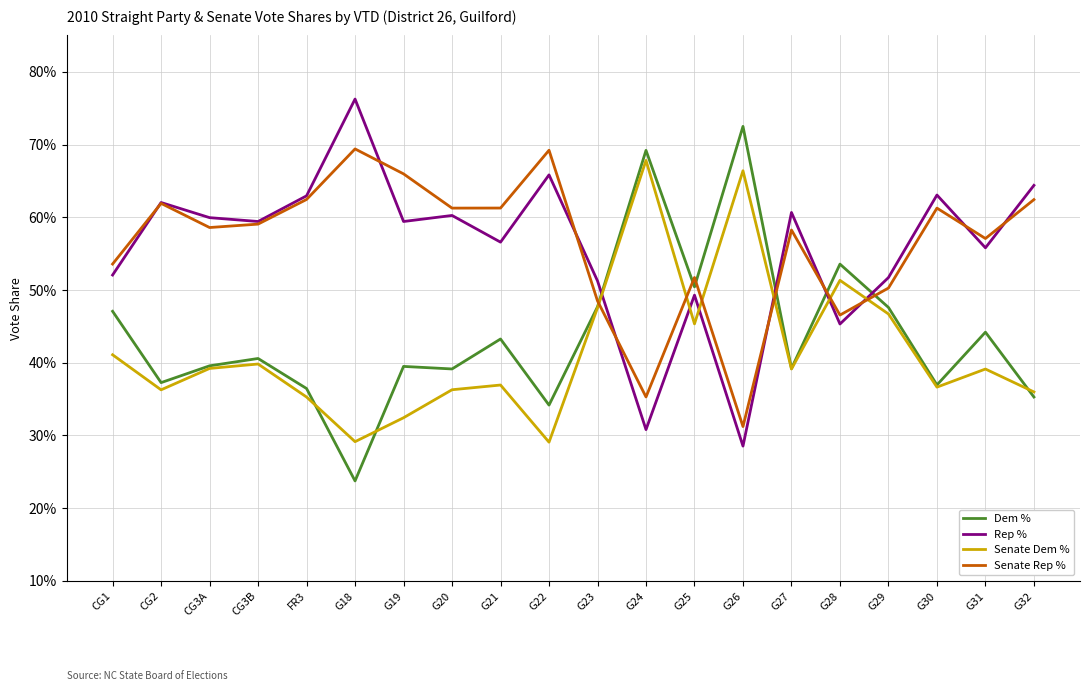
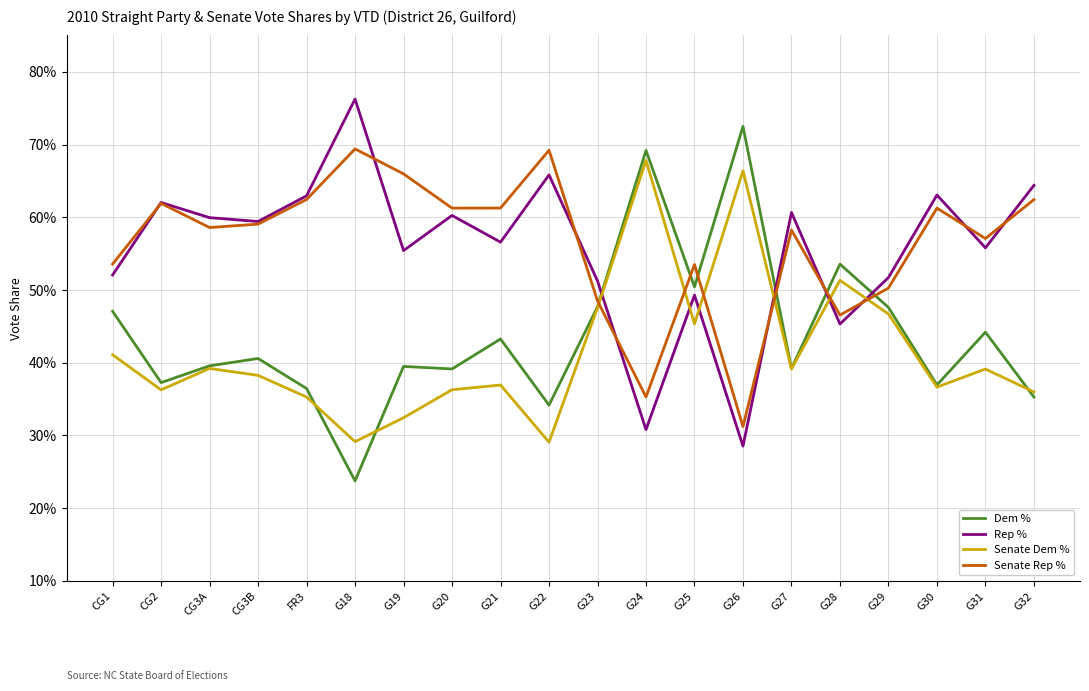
  {
    "Dem %": {
      "CG1": "47%",
      "CG2": "37%",
      "CG3A": "40%",
      "CG3B": "41%",
      "FR3": "36%",
      "G18": "24%",
      "G19": "39%",
      "G20": "39%",
      "G21": "43%",
      "G22": "34%",
      "G24": "69%",
      "G25": "50%",
      "G26": "73%",
      "G28": "54%",
      "G29": "48%",
      "G31": "44%",
      "G32": "35%"
    },
    "Rep %": {
      "CG1": "52%",
      "CG3A": "60%",
      "CG3B": "59%",
      "FR3": "63%",
      "G18": "76%",
-     "G19": "59%",
+     "G19": "55%",
      "G20": "60%",
      "G21": "57%",
      "G22": "66%",
      "G23": "51%",
      "G24": "31%",
      "G25": "49%",
      "G26": "29%",
      "G27": "61%",
      "G28": "45%",
      "G29": "52%",
      "G30": "63%",
      "G31": "56%",
      "G32": "64%"
    },
    "Senate Dem %": {
      "CG1": "41%",
      "CG2": "36%",
      "CG3A": "39%",
-     "CG3B": "40%",
+     "CG3B": "38%",
      "FR3": "35%",
      "G18": "29%",
      "G19": "32%",
      "G20": "36%",
      "G21": "37%",
      "G22": "29%",
      "G24": "68%",
      "G25": "45%",
      "G26": "66%",
      "G28": "51%",
      "G29": "47%",
      "G31": "39%",
      "G32": "36%"
    },
    "Senate Rep %": {
      "CG1": "54%",
      "CG3A": "59%",
      "CG3B": "59%",
      "FR3": "62%",
      "G18": "69%",
      "G19": "66%",
      "G20": "61%",
      "G21": "61%",
      "G22": "69%",
      "G23": "49%",
      "G24": "35%",
-     "G25": "52%",
+     "G25": "54%",
      "G26": "31%",
      "G27": "58%",
      "G28": "47%",
      "G29": "50%",
      "G30": "61%",
      "G31": "57%",
      "G32": "62%"
    }
  }
